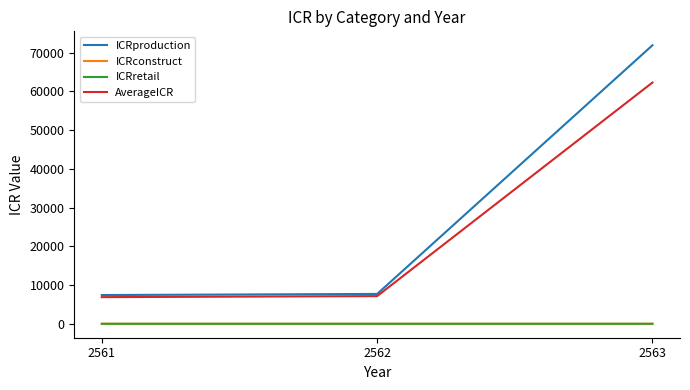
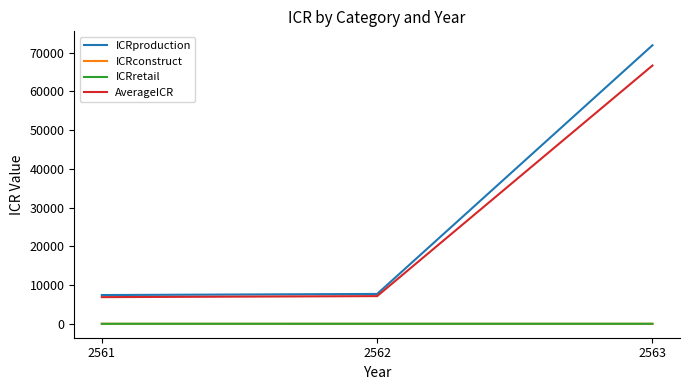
  {
    "ICRproduction": {
      "2563": 72000
    },
    "ICRretail": {
      "2561": 0,
      "2562": 0,
      "2563": 0
    },
    "AverageICR": {
-     "2563": 62000
+     "2563": 67000
    }
  }
